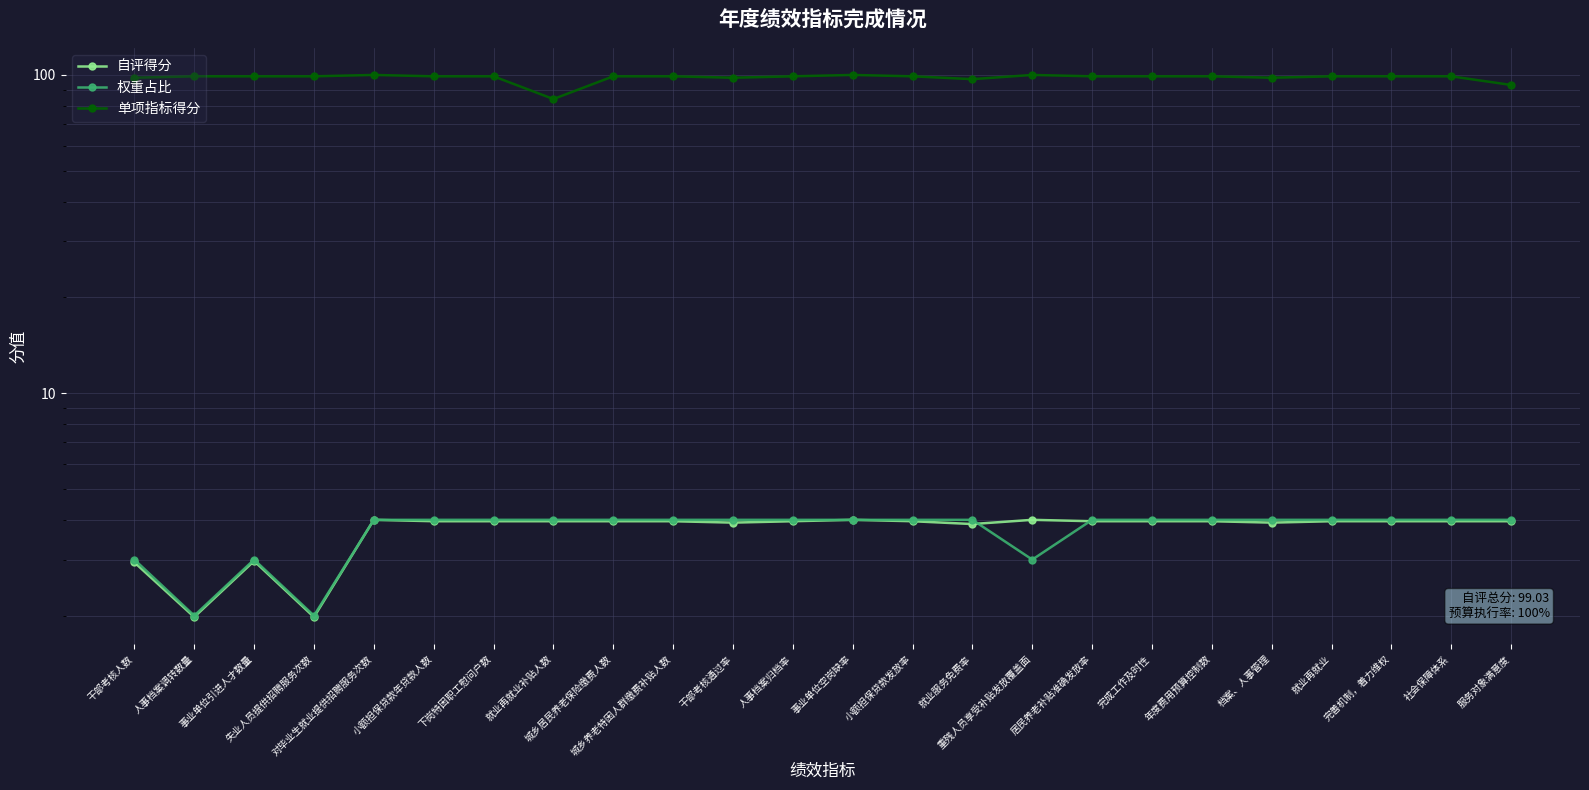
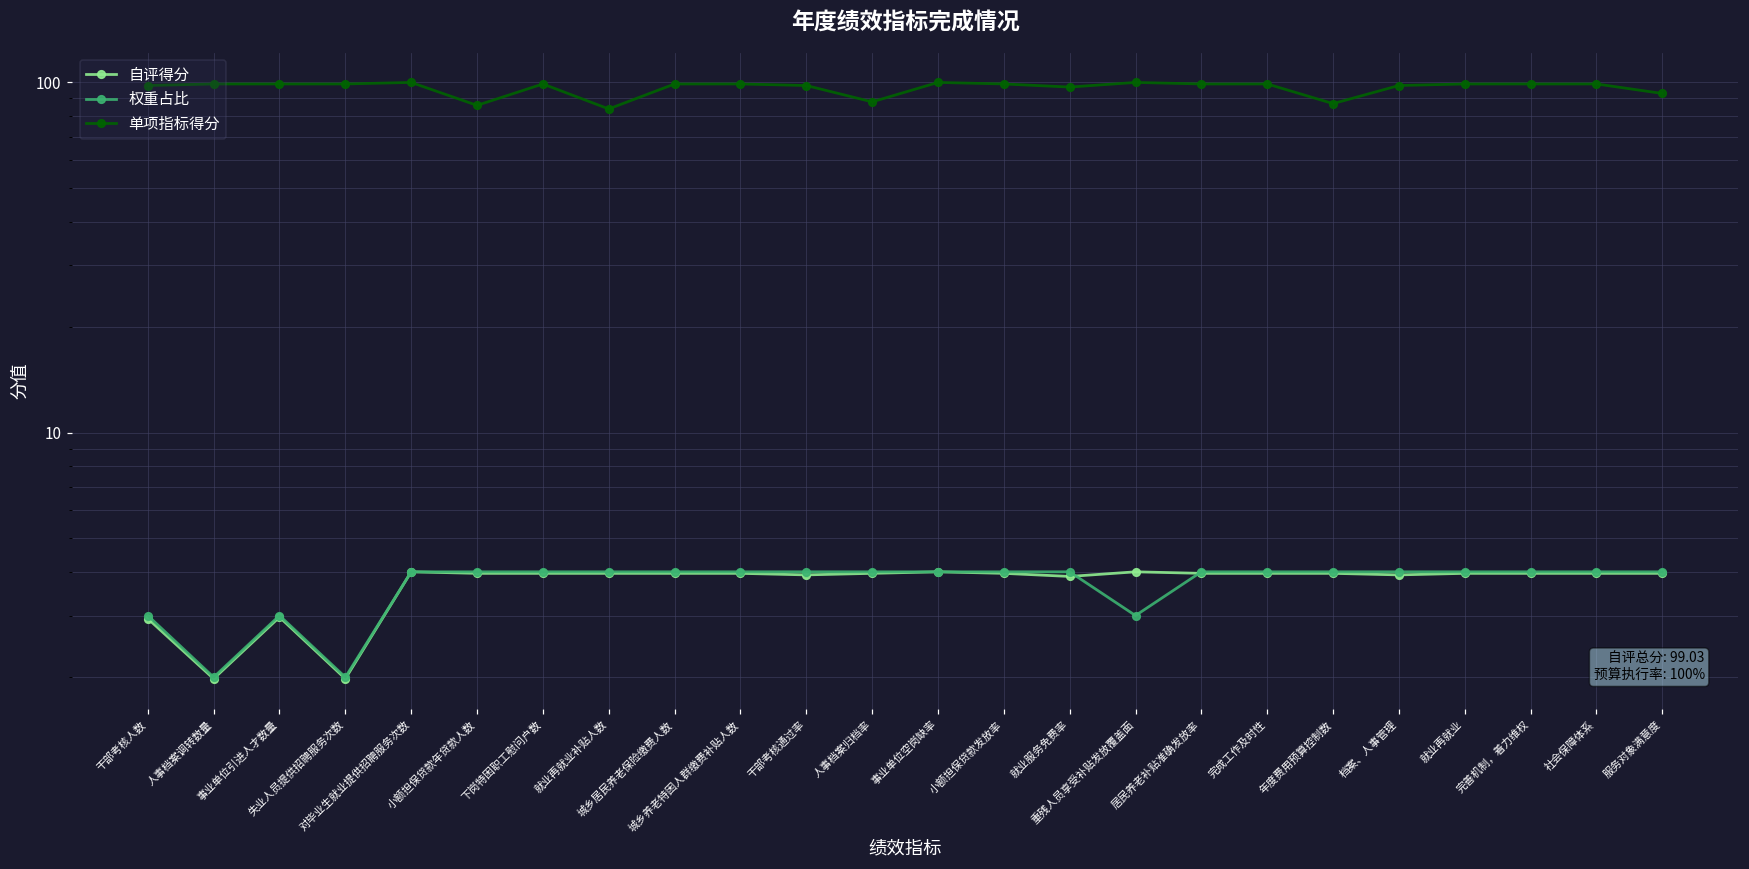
  {
    "自评得分": {
      "干部考核人数": 2.9,
      "干部考核通过率": 3.9,
      "就业服务免费率": 3.9,
      "重残人员享受补贴发放覆盖面": 4,
      "档案、人事管理": 3.9
    },
    "权重占比": {
      "干部考核人数": 3,
      "干部考核通过率": 4,
      "就业服务免费率": 4,
      "重残人员享受补贴发放覆盖面": 3,
      "档案、人事管理": 4
    },
    "单项指标得分": {
      "事业单位引进人才数量": 99,
      "失业人员提供招聘服务次数": 99,
      "对毕业生就业提供招聘服务次数": 100,
-     "小额担保贷款年贷款人数": 99,
+     "小额担保贷款年贷款人数": 86,
      "下岗特困职工慰问户数": 99,
      "就业再就业补贴人数": 84,
      "城乡居民养老保险缴费人数": 99,
      "城乡养老特困人群缴费补贴人数": 99,
      "干部考核通过率": 98,
-     "人事档案归档率": 99,
+     "人事档案归档率": 88,
      "事业单位空岗缺率": 100,
      "小额担保贷款发放率": 99,
      "就业服务免费率": 97,
      "重残人员享受补贴发放覆盖面": 100,
      "居民养老补贴准确发放率": 99,
      "完成工作及时性": 99,
-     "年度费用预算控制数": 99,
+     "年度费用预算控制数": 87,
      "档案、人事管理": 98,
      "就业再就业": 99,
      "完善机制，着力维权": 99,
      "社会保障体系": 99,
      "服务对象满意度": 93
    }
  }
